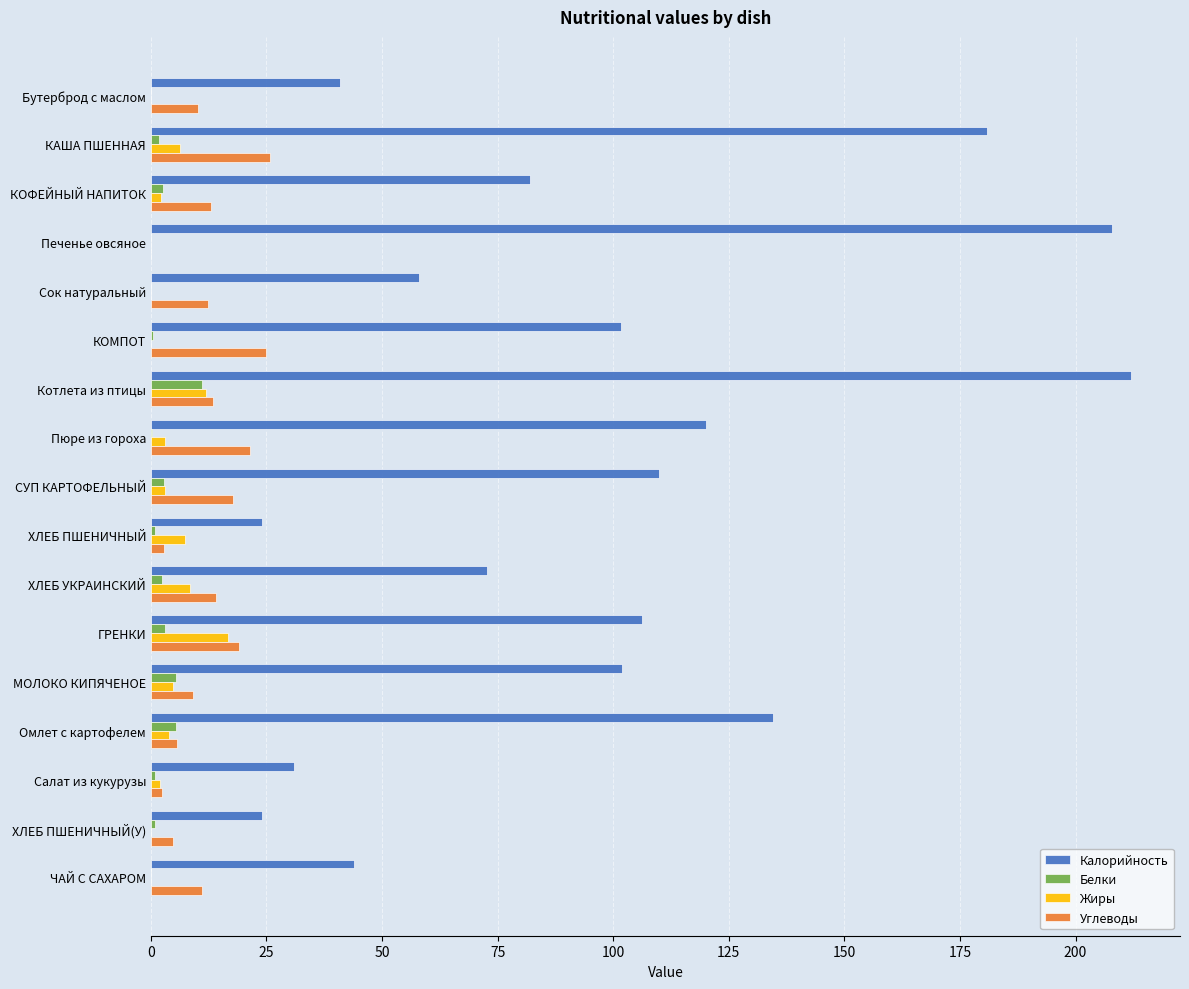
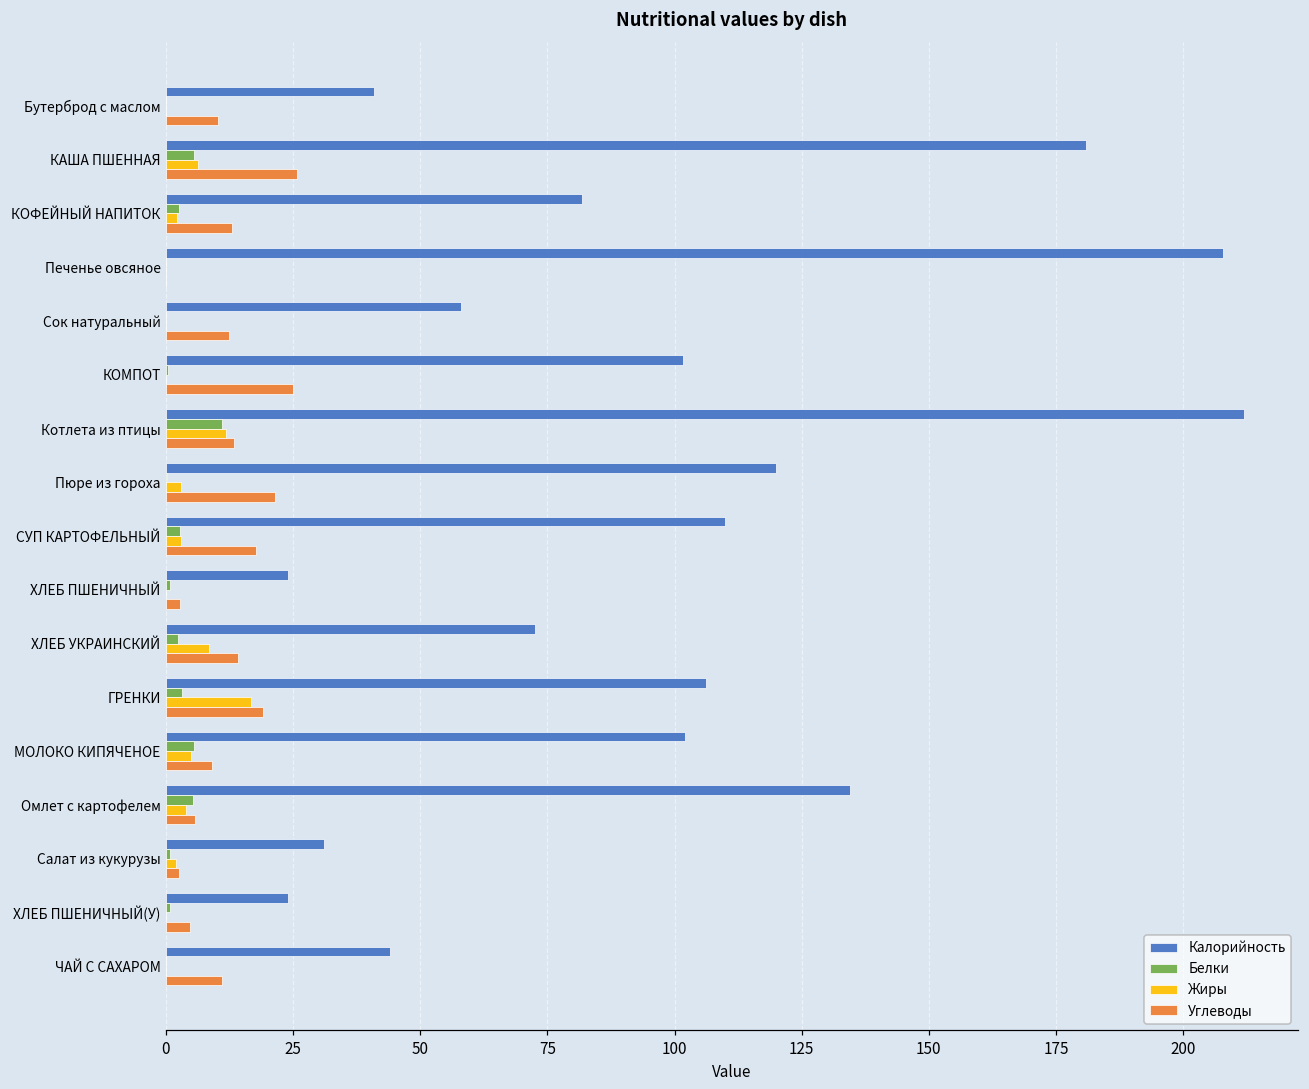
  {
    "Калорийность": {
      "Бутерброд с маслом": 41,
      "КАША ПШЕННАЯ": 181,
      "КОФЕЙНЫЙ НАПИТОК": 82,
      "Печенье овсяное": 208,
      "Сок натуральный": 58,
      "КОМПОТ": 102,
      "Котлета из птицы": 212,
      "Пюре из гороха": 120,
      "СУП КАРТОФЕЛЬНЫЙ": 110,
      "ХЛЕБ ПШЕНИЧНЫЙ": 24,
      "ХЛЕБ УКРАИНСКИЙ": 73,
      "ГРЕНКИ": 106,
      "МОЛОКО КИПЯЧЕНОЕ": 102,
      "Омлет с картофелем": 135,
      "Салат из кукурузы": 31,
      "ХЛЕБ ПШЕНИЧНЫЙ(У)": 24,
      "ЧАЙ С САХАРОМ": 44
    },
    "Белки": {
-     "КАША ПШЕННАЯ": 2,
+     "КАША ПШЕННАЯ": 5,
      "КОФЕЙНЫЙ НАПИТОК": 3,
      "Печенье овсяное": 0,
      "Сок натуральный": 0,
      "Котлета из птицы": 11,
      "СУП КАРТОФЕЛЬНЫЙ": 3,
      "ХЛЕБ ПШЕНИЧНЫЙ": 1,
      "ХЛЕБ УКРАИНСКИЙ": 2,
      "ГРЕНКИ": 3,
      "МОЛОКО КИПЯЧЕНОЕ": 5,
      "Омлет с картофелем": 5,
      "Салат из кукурузы": 1,
      "ХЛЕБ ПШЕНИЧНЫЙ(У)": 1
    },
    "Жиры": {
      "КАША ПШЕННАЯ": 6,
      "КОФЕЙНЫЙ НАПИТОК": 2,
      "Печенье овсяное": 0,
      "Сок натуральный": 0,
      "Котлета из птицы": 12,
      "Пюре из гороха": 3,
      "СУП КАРТОФЕЛЬНЫЙ": 3,
-     "ХЛЕБ ПШЕНИЧНЫЙ": 7,
+     "ХЛЕБ ПШЕНИЧНЫЙ": 0,
      "ХЛЕБ УКРАИНСКИЙ": 8,
      "ГРЕНКИ": 17,
      "МОЛОКО КИПЯЧЕНОЕ": 5,
      "Омлет с картофелем": 4,
      "Салат из кукурузы": 2
    },
    "Углеводы": {
      "Бутерброд с маслом": 10,
      "КАША ПШЕННАЯ": 26,
      "КОФЕЙНЫЙ НАПИТОК": 13,
      "Печенье овсяное": 0,
      "Сок натуральный": 12,
      "КОМПОТ": 25,
      "Котлета из птицы": 13,
      "Пюре из гороха": 21,
      "СУП КАРТОФЕЛЬНЫЙ": 18,
      "ХЛЕБ ПШЕНИЧНЫЙ": 3,
      "ХЛЕБ УКРАИНСКИЙ": 14,
      "ГРЕНКИ": 19,
      "МОЛОКО КИПЯЧЕНОЕ": 9,
      "Омлет с картофелем": 6,
      "Салат из кукурузы": 2,
      "ХЛЕБ ПШЕНИЧНЫЙ(У)": 5,
      "ЧАЙ С САХАРОМ": 11
    }
  }
